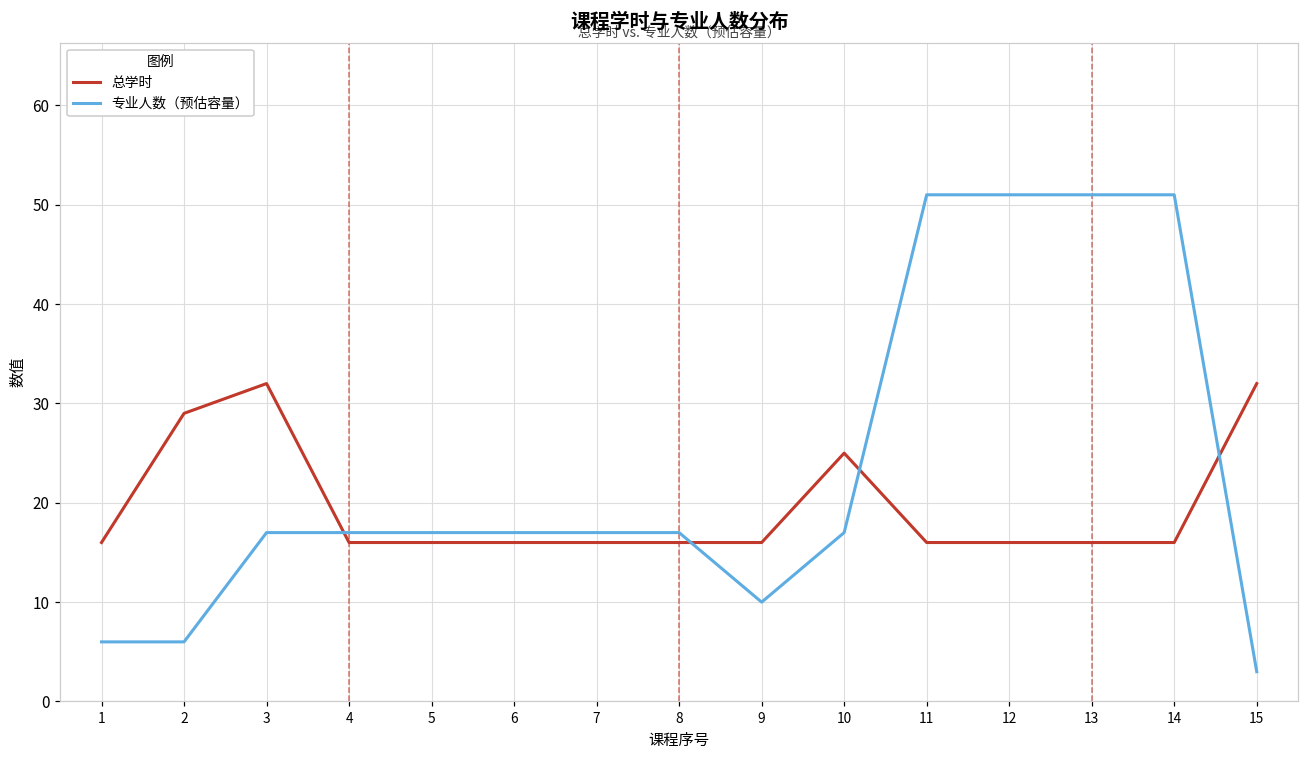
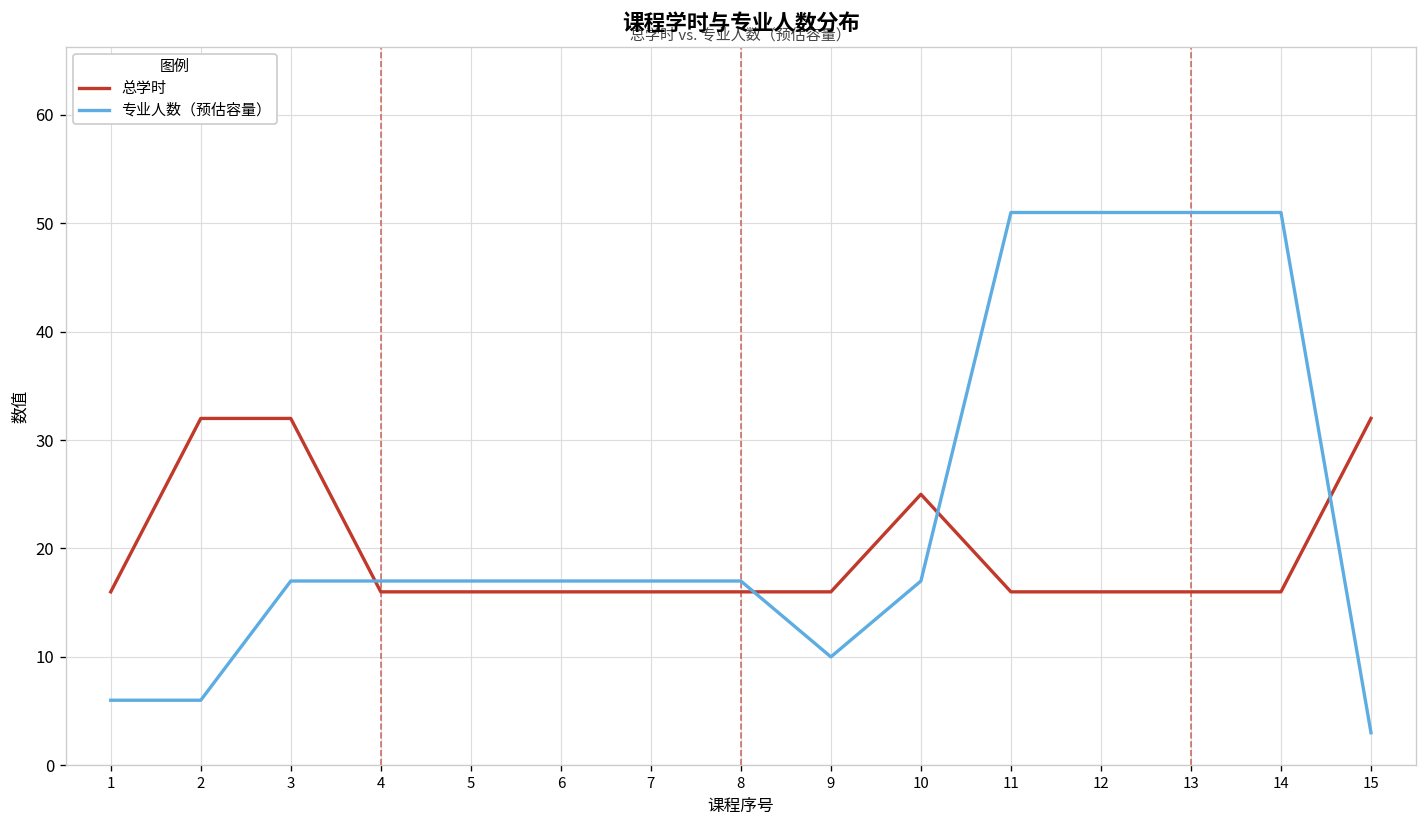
  {
    "总学时": {
      "1": 16,
-     "2": 29,
+     "2": 32,
      "3": 32,
      "4": 16,
      "5": 16,
      "6": 16,
      "7": 16,
      "8": 16,
      "9": 16,
      "10": 25,
      "11": 16,
      "12": 16,
      "13": 16,
      "14": 16,
      "15": 32
    },
    "专业人数（预估容量）": {
      "1": 6,
      "2": 6,
      "3": 17,
      "4": 17,
      "5": 17,
      "6": 17,
      "7": 17,
      "8": 17,
      "9": 10,
      "10": 17,
      "11": 51,
      "12": 51,
      "13": 51,
      "14": 51,
      "15": 3
    }
  }
